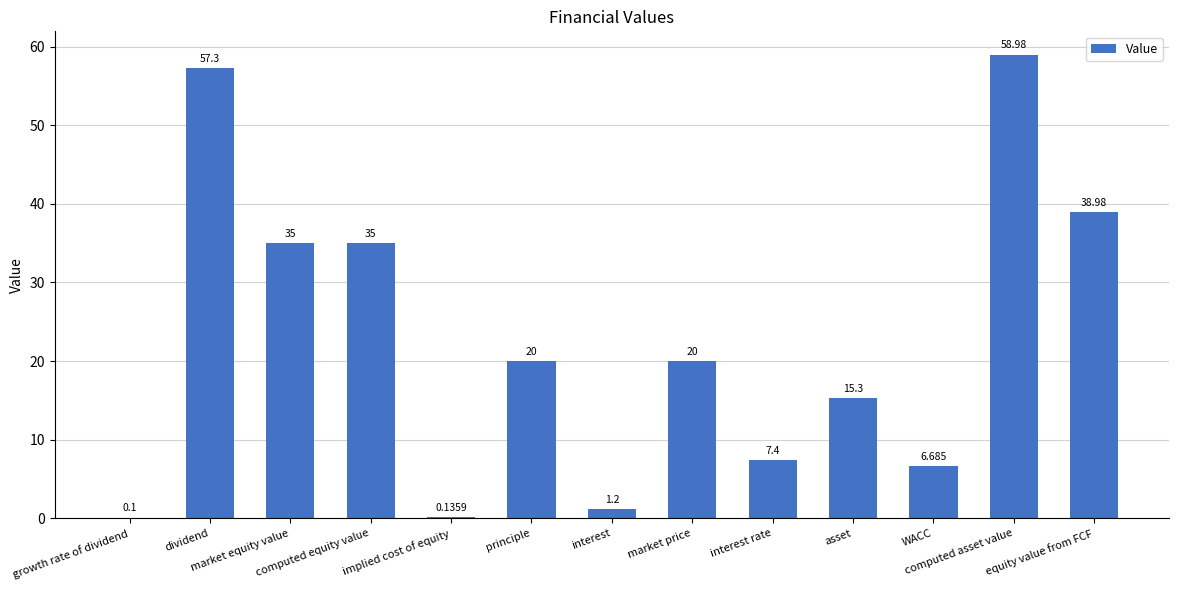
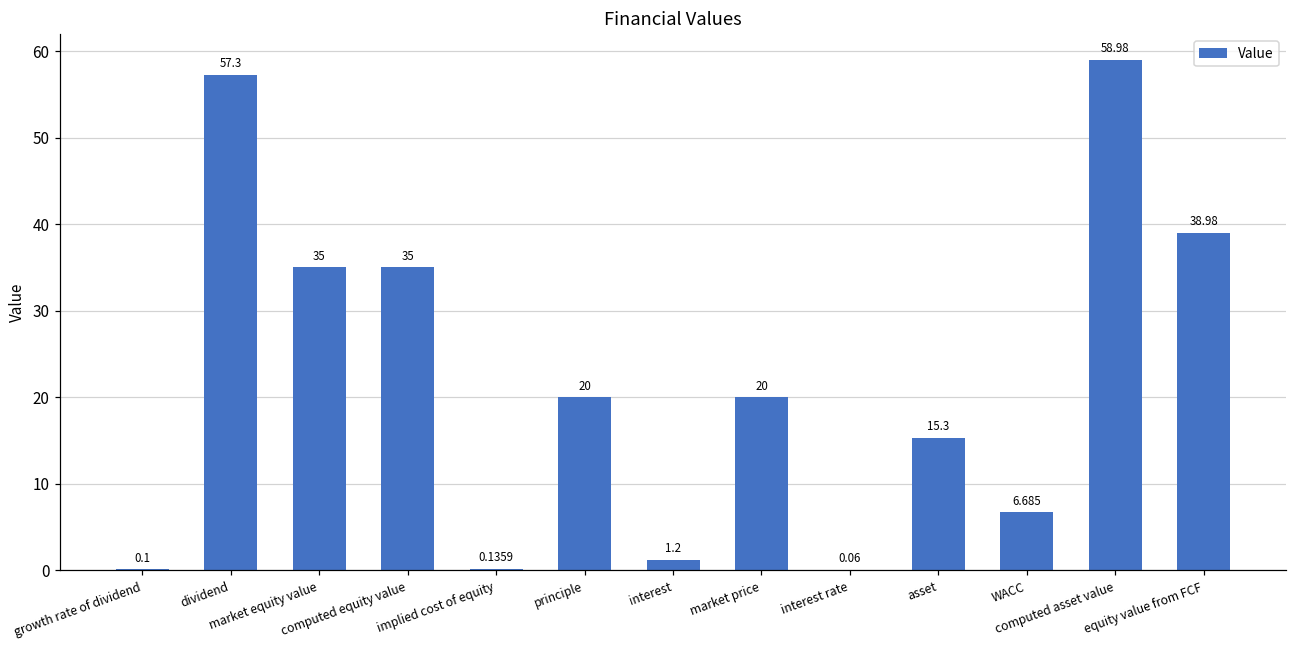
  {
    "growth rate of dividend": 0.1,
    "dividend": 57.3,
    "market equity value": 35,
    "computed equity value": 35,
    "implied cost of equity": 0.1359,
    "principle": 20,
    "interest": 1.2,
    "market price": 20,
-   "interest rate": 7.4,
+   "interest rate": 0.06,
    "asset": 15.3,
    "WACC": 6.685,
    "computed asset value": 58.98,
    "equity value from FCF": 38.98
  }
